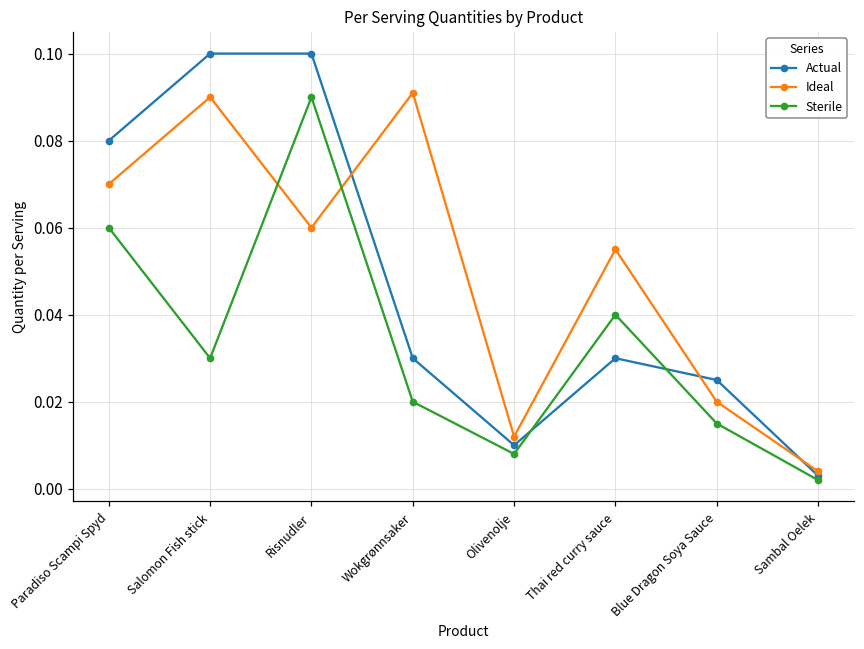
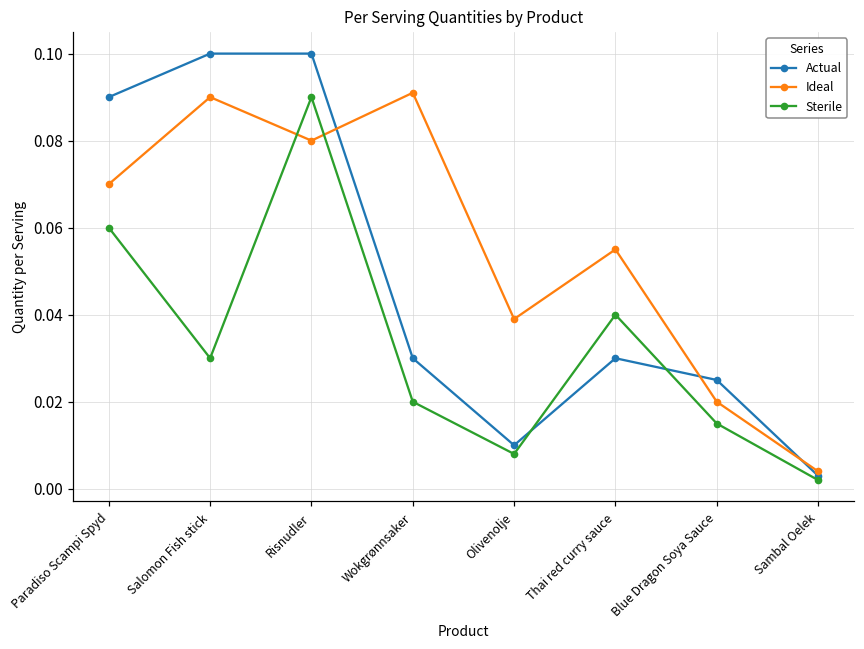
  {
    "Actual": {
-     "Paradiso Scampi Spyd": 0.08,
+     "Paradiso Scampi Spyd": 0.09,
      "Salomon Fish stick": 0.10,
      "Risnudler": 0.10,
      "Wokgrønnsaker": 0.03,
      "Olivenolje": 0.01,
      "Thai red curry sauce": 0.03,
      "Blue Dragon Soya Sauce": 0.025,
      "Sambal Oelek": 0.003
    },
    "Ideal": {
      "Paradiso Scampi Spyd": 0.070,
      "Salomon Fish stick": 0.090,
-     "Risnudler": 0.06,
+     "Risnudler": 0.08,
      "Wokgrønnsaker": 0.091,
-     "Olivenolje": 0.012,
+     "Olivenolje": 0.039,
      "Thai red curry sauce": 0.055,
      "Blue Dragon Soya Sauce": 0.020,
      "Sambal Oelek": 0.004
    },
    "Sterile": {
      "Paradiso Scampi Spyd": 0.060,
      "Salomon Fish stick": 0.030,
      "Risnudler": 0.090,
      "Wokgrønnsaker": 0.020,
      "Olivenolje": 0.008,
      "Thai red curry sauce": 0.040,
      "Blue Dragon Soya Sauce": 0.015,
      "Sambal Oelek": 0.002
    }
  }
